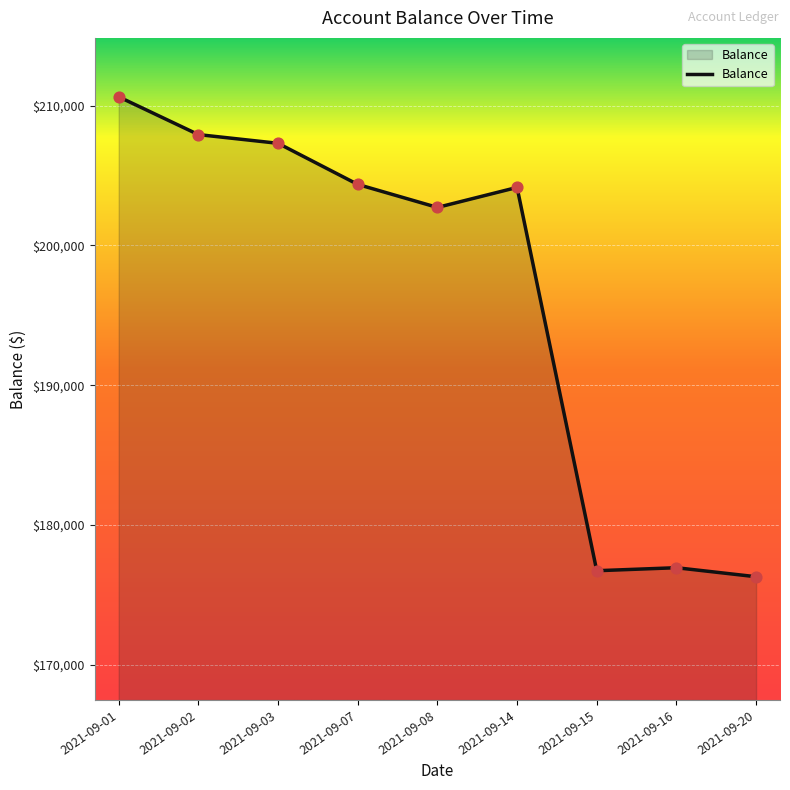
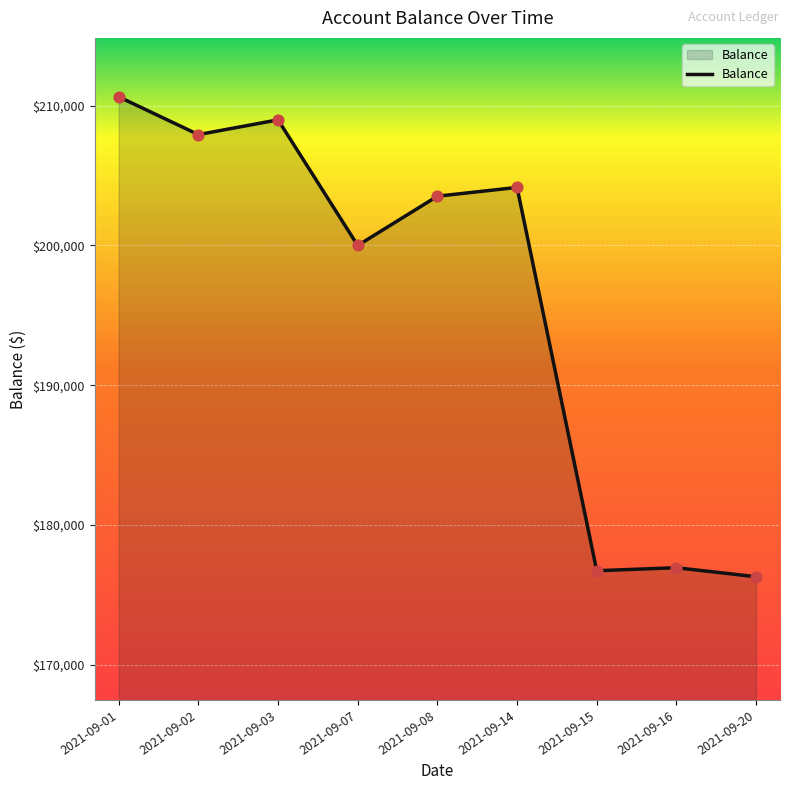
  {
    "2021-09-01": "$210,600",
    "2021-09-02": "$207,900",
-   "2021-09-03": "$207,300",
-   "2021-09-07": "$204,400",
-   "2021-09-08": "$202,700",
+   "2021-09-03": "$209,000",
+   "2021-09-07": "$200,000",
+   "2021-09-08": "$203,500",
    "2021-09-14": "$204,200",
    "2021-09-15": "$176,700",
    "2021-09-16": "$177,000",
    "2021-09-20": "$176,300"
  }
